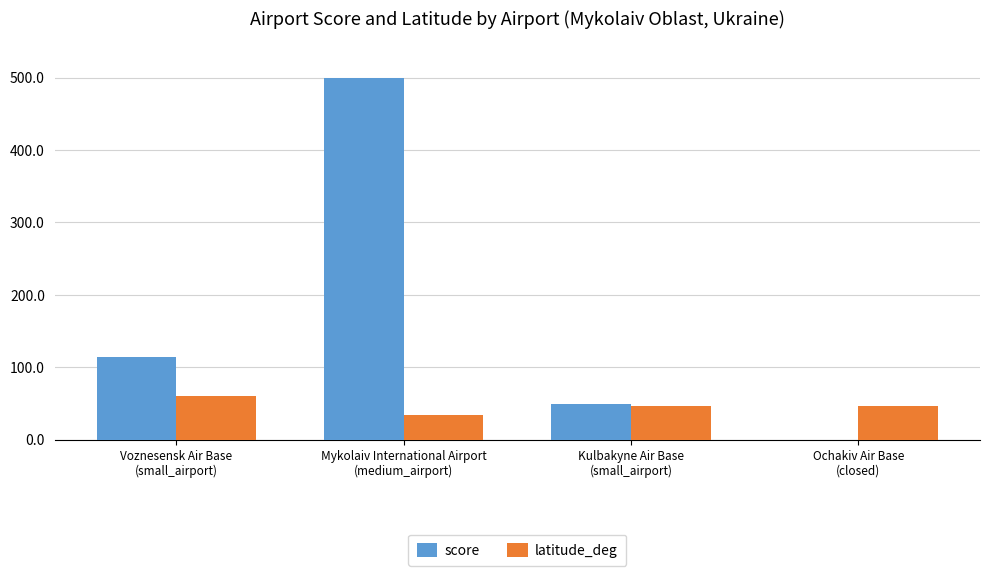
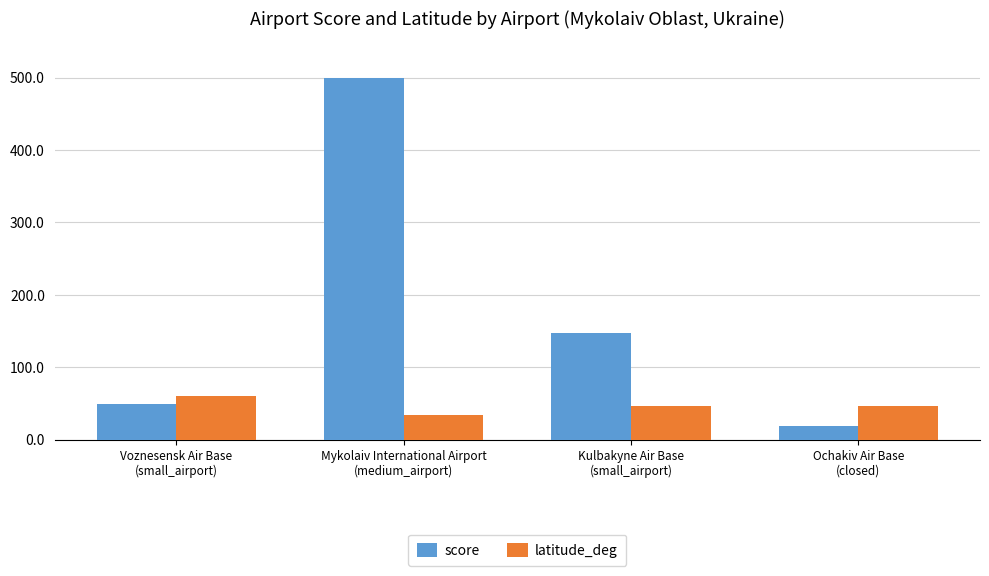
  {
    "score": {
-     "Voznesensk Air Base (small_airport)": 110,
+     "Voznesensk Air Base (small_airport)": 50,
      "Mykolaiv International Airport (medium_airport)": 500,
-     "Kulbakyne Air Base (small_airport)": 50,
-     "Ochakiv Air Base (closed)": 0
+     "Kulbakyne Air Base (small_airport)": 150,
+     "Ochakiv Air Base (closed)": 20
    },
    "latitude_deg": {
      "Voznesensk Air Base (small_airport)": 60,
      "Mykolaiv International Airport (medium_airport)": 30,
      "Kulbakyne Air Base (small_airport)": 50,
      "Ochakiv Air Base (closed)": 50
    }
  }
